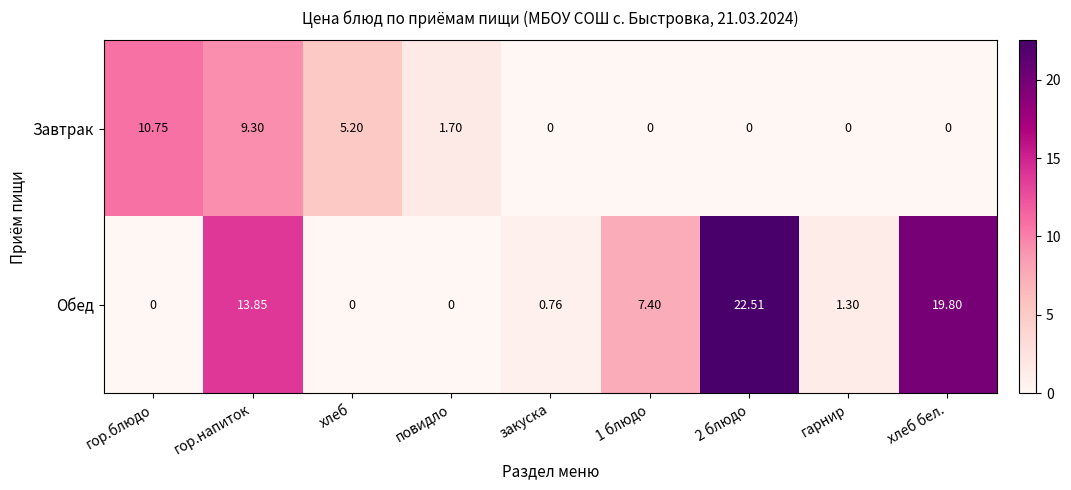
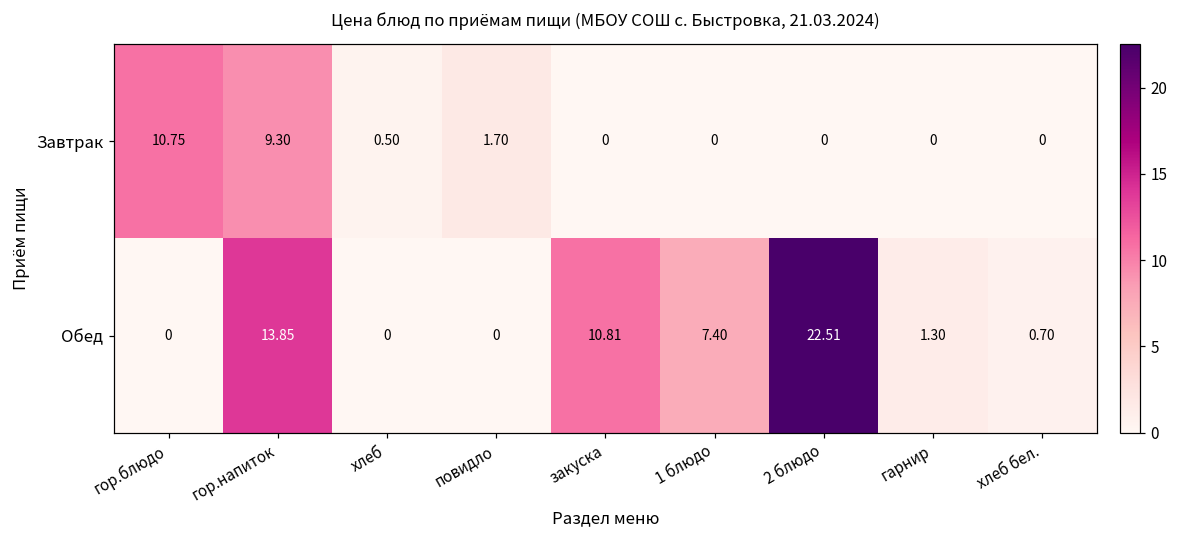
  {
    "Завтрак": {
      "гор.блюдо": 10.75,
      "гор.напиток": 9.30,
-     "хлеб": 5.20,
+     "хлеб": 0.50,
      "повидло": 1.70,
      "закуска": 0,
      "1 блюдо": 0,
      "2 блюдо": 0,
      "гарнир": 0,
      "хлеб бел.": 0
    },
    "Обед": {
      "гор.блюдо": 0,
      "гор.напиток": 13.85,
      "хлеб": 0,
      "повидло": 0,
-     "закуска": 0.76,
+     "закуска": 10.81,
      "1 блюдо": 7.40,
      "2 блюдо": 22.51,
      "гарнир": 1.30,
-     "хлеб бел.": 19.80
+     "хлеб бел.": 0.70
    }
  }
